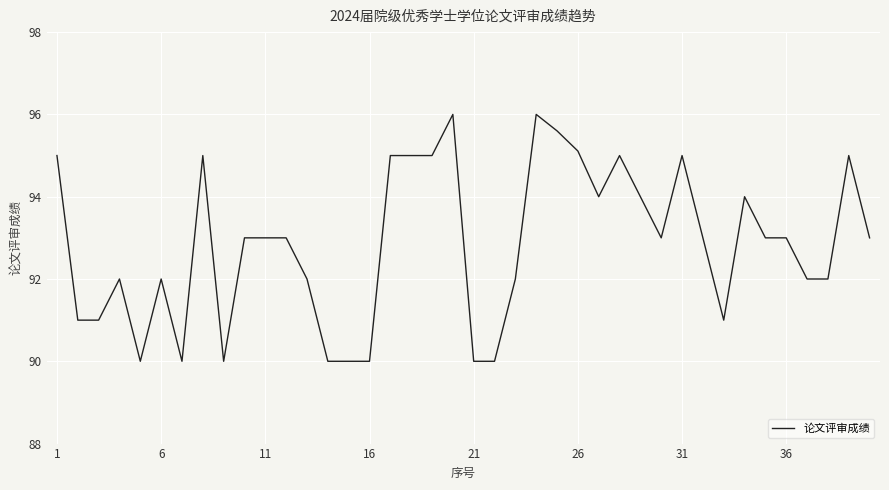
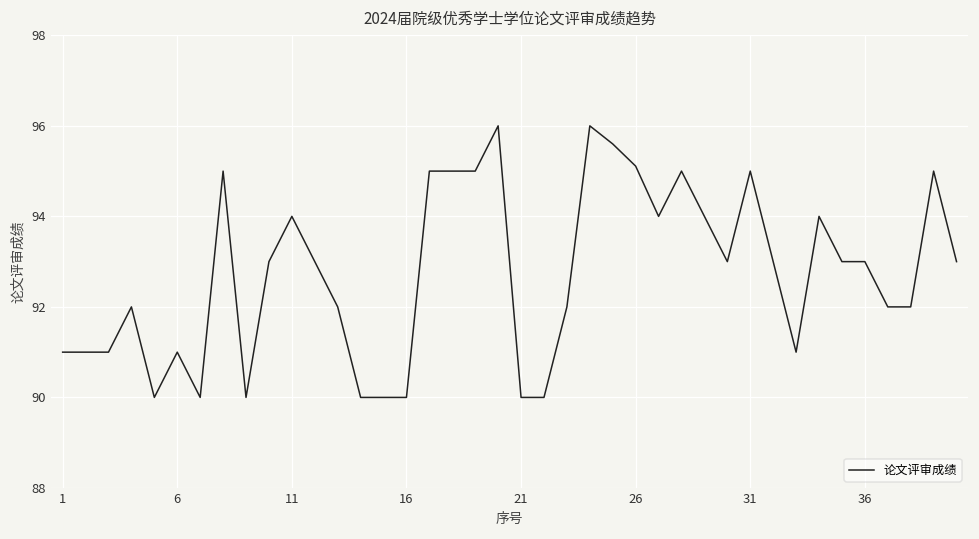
  {
-   "1": 95,
-   "6": 92,
-   "11": 93,
+   "1": 91,
+   "6": 91,
+   "11": 94,
    "16": 90,
    "21": 90,
    "26": 95.1,
    "31": 95,
    "36": 93
  }
